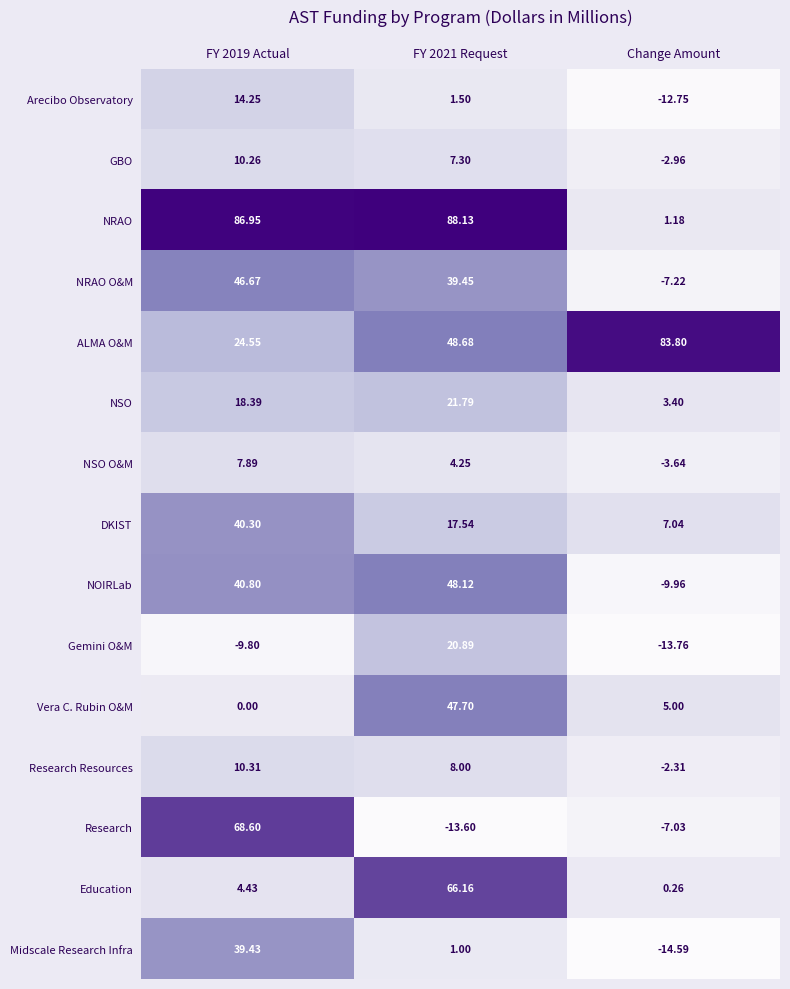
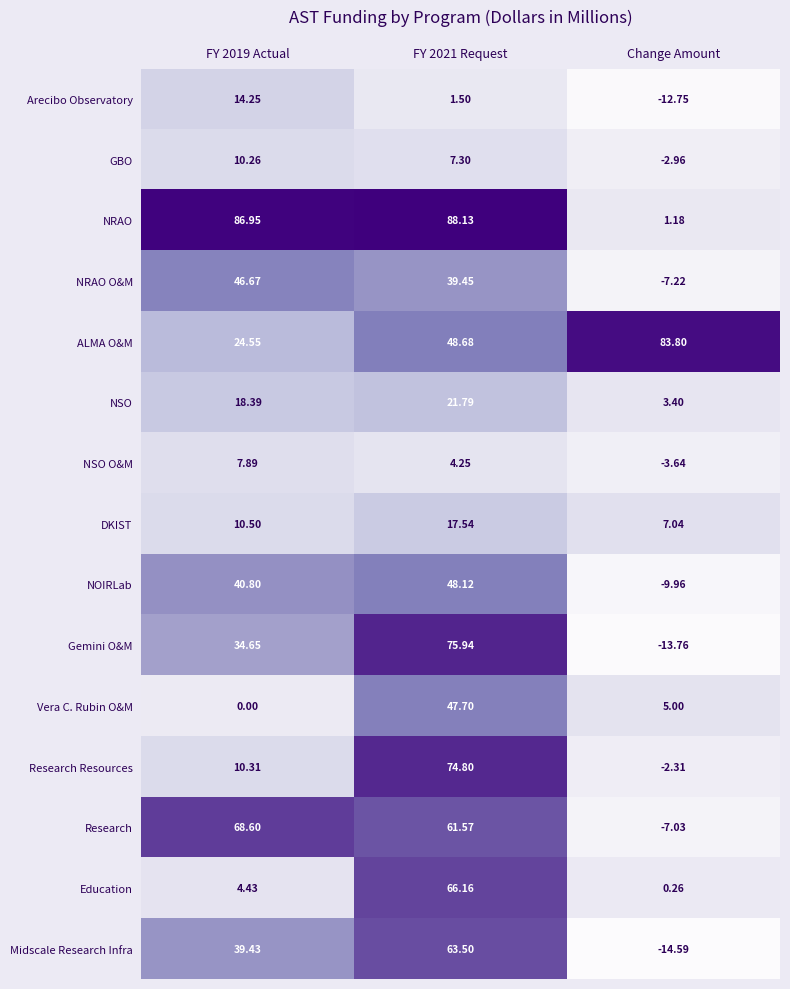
  {
    "Arecibo Observatory": {
      "FY 2019 Actual": 14.25,
      "FY 2021 Request": 1.50,
      "Change Amount": -12.75
    },
    "GBO": {
      "FY 2019 Actual": 10.26,
      "FY 2021 Request": 7.30,
      "Change Amount": -2.96
    },
    "NRAO": {
      "FY 2019 Actual": 86.95,
      "FY 2021 Request": 88.13,
      "Change Amount": 1.18
    },
    "NRAO O&M": {
      "FY 2019 Actual": 46.67,
      "FY 2021 Request": 39.45,
      "Change Amount": -7.22
    },
    "ALMA O&M": {
      "FY 2019 Actual": 24.55,
      "FY 2021 Request": 48.68,
      "Change Amount": 83.80
    },
    "NSO": {
      "FY 2019 Actual": 18.39,
      "FY 2021 Request": 21.79,
      "Change Amount": 3.40
    },
    "NSO O&M": {
      "FY 2019 Actual": 7.89,
      "FY 2021 Request": 4.25,
      "Change Amount": -3.64
    },
    "DKIST": {
-     "FY 2019 Actual": 40.30,
+     "FY 2019 Actual": 10.50,
      "FY 2021 Request": 17.54,
      "Change Amount": 7.04
    },
    "NOIRLab": {
      "FY 2019 Actual": 40.80,
      "FY 2021 Request": 48.12,
      "Change Amount": -9.96
    },
    "Gemini O&M": {
-     "FY 2019 Actual": -9.80,
-     "FY 2021 Request": 20.89,
+     "FY 2019 Actual": 34.65,
+     "FY 2021 Request": 75.94,
      "Change Amount": -13.76
    },
    "Vera C. Rubin O&M": {
      "FY 2019 Actual": 0.00,
      "FY 2021 Request": 47.70,
      "Change Amount": 5.00
    },
    "Research Resources": {
      "FY 2019 Actual": 10.31,
-     "FY 2021 Request": 8.00,
+     "FY 2021 Request": 74.80,
      "Change Amount": -2.31
    },
    "Research": {
      "FY 2019 Actual": 68.60,
-     "FY 2021 Request": -13.60,
+     "FY 2021 Request": 61.57,
      "Change Amount": -7.03
    },
    "Education": {
      "FY 2019 Actual": 4.43,
      "FY 2021 Request": 66.16,
      "Change Amount": 0.26
    },
    "Midscale Research Infra": {
      "FY 2019 Actual": 39.43,
-     "FY 2021 Request": 1.00,
+     "FY 2021 Request": 63.50,
      "Change Amount": -14.59
    }
  }
